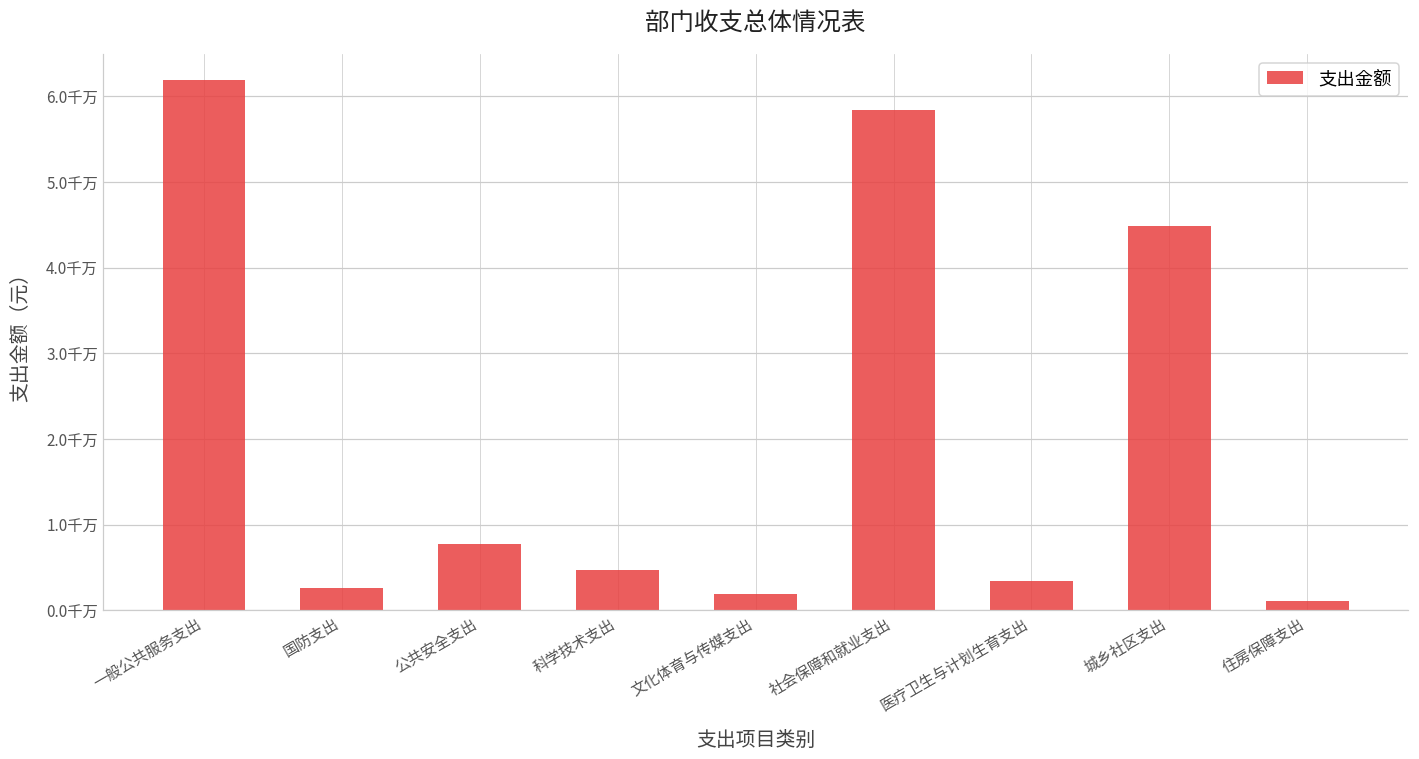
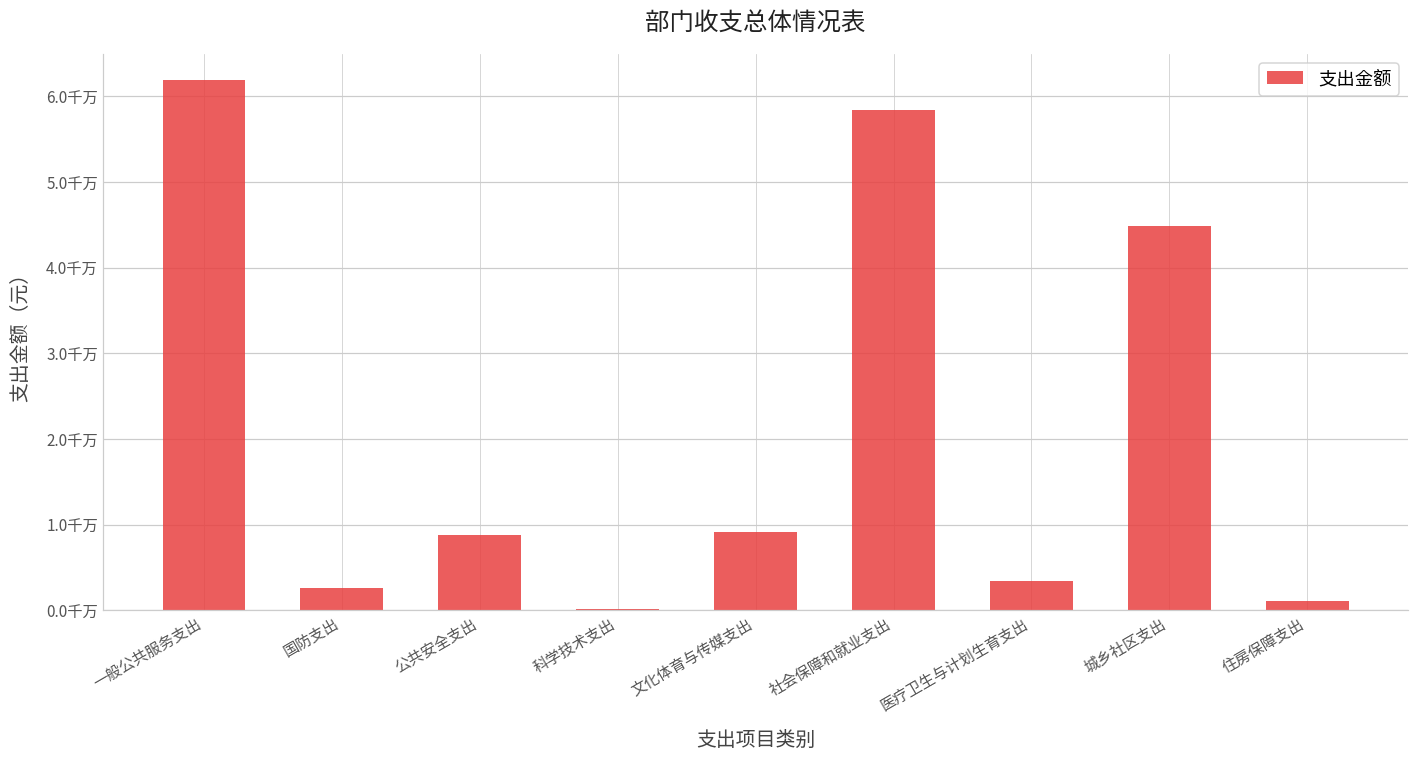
  {
    "一般公共服务支出": "6.2千万",
    "国防支出": "0.3千万",
-   "公共安全支出": "0.8千万",
-   "科学技术支出": "0.5千万",
-   "文化体育与传媒支出": "0.2千万",
+   "公共安全支出": "0.9千万",
+   "科学技术支出": "0.0千万",
+   "文化体育与传媒支出": "0.9千万",
    "社会保障和就业支出": "5.8千万",
    "医疗卫生与计划生育支出": "0.3千万",
    "城乡社区支出": "4.5千万",
    "住房保障支出": "0.1千万"
  }
